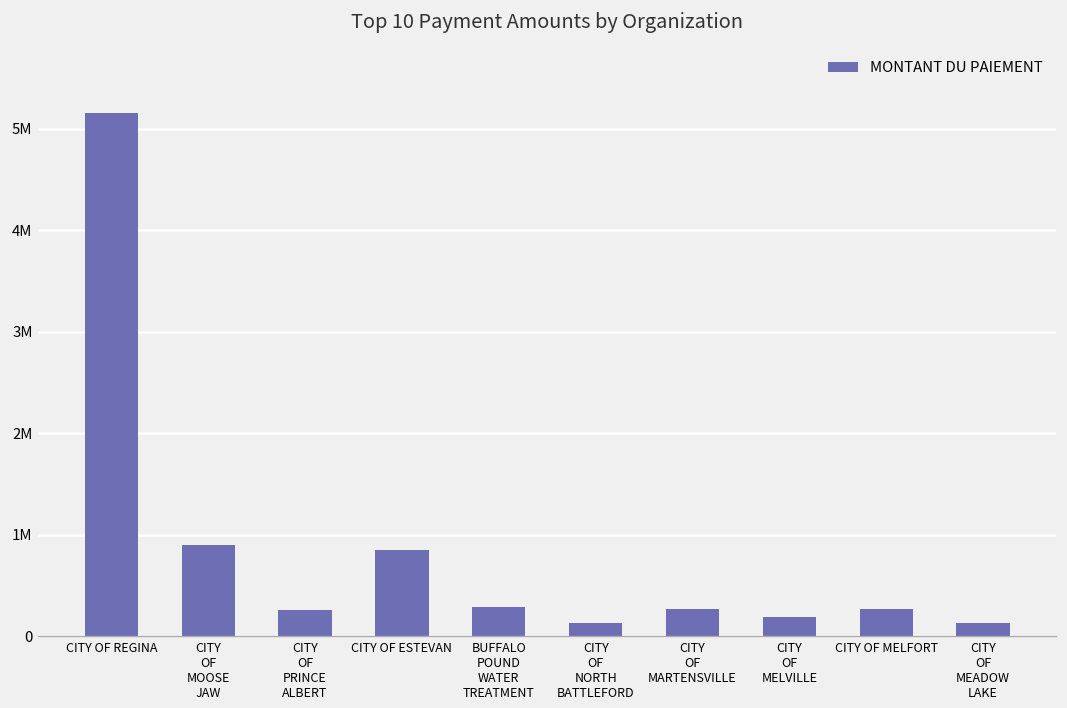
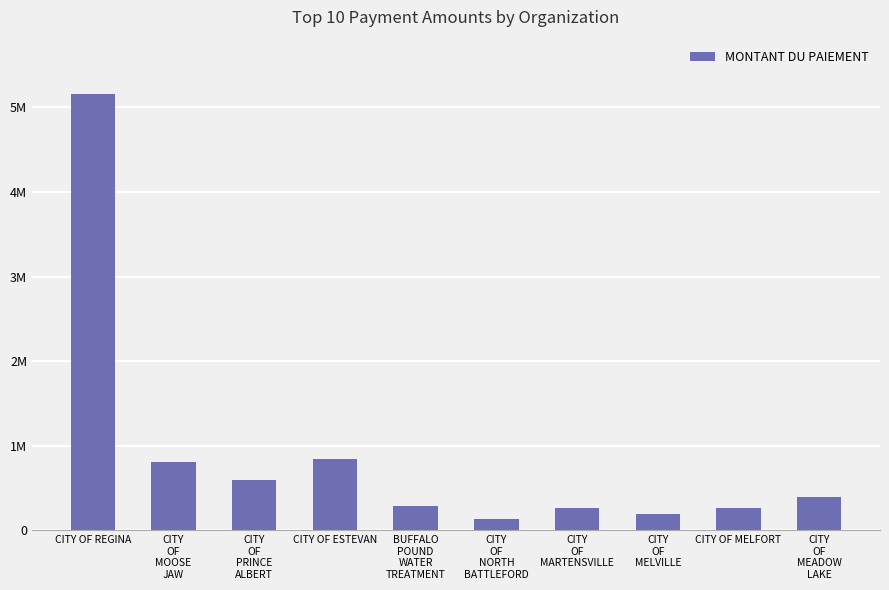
  {
    "CITY OF REGINA": 5200000,
-   "CITY OF MOOSE JAW": 900000,
-   "CITY OF PRINCE ALBERT": 300000,
+   "CITY OF MOOSE JAW": 800000,
+   "CITY OF PRINCE ALBERT": 600000,
    "CITY OF ESTEVAN": 800000,
    "BUFFALO POUND WATER TREATMENT": 300000,
    "CITY OF NORTH BATTLEFORD": 100000,
    "CITY OF MARTENSVILLE": 300000,
    "CITY OF MELVILLE": 200000,
    "CITY OF MELFORT": 300000,
-   "CITY OF MEADOW LAKE": 100000
+   "CITY OF MEADOW LAKE": 400000
  }
